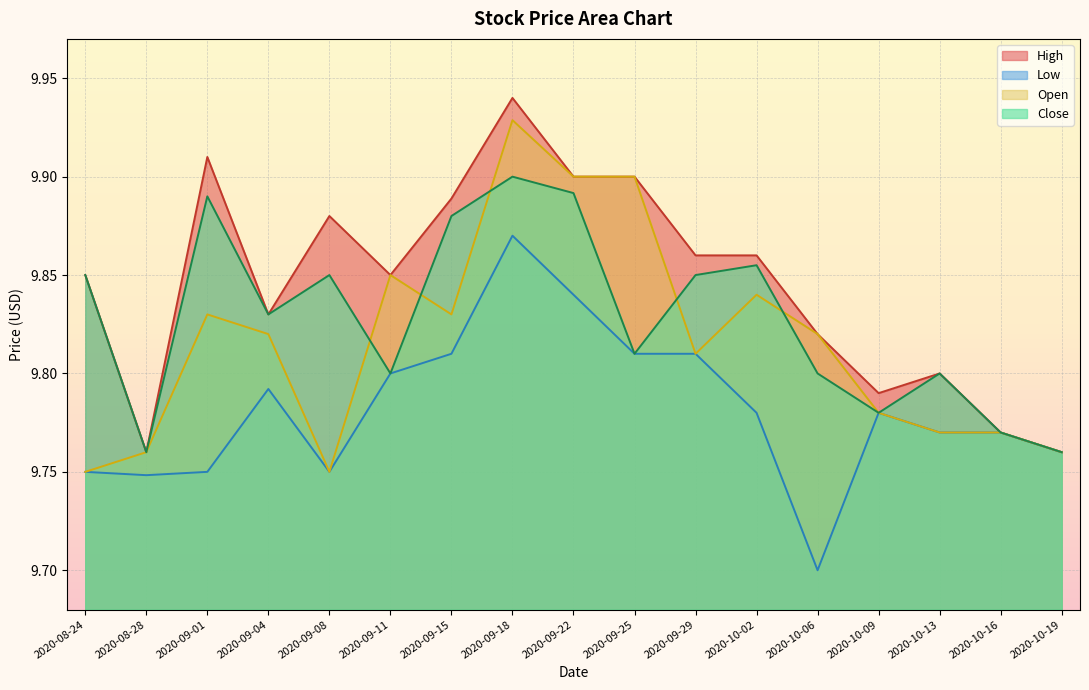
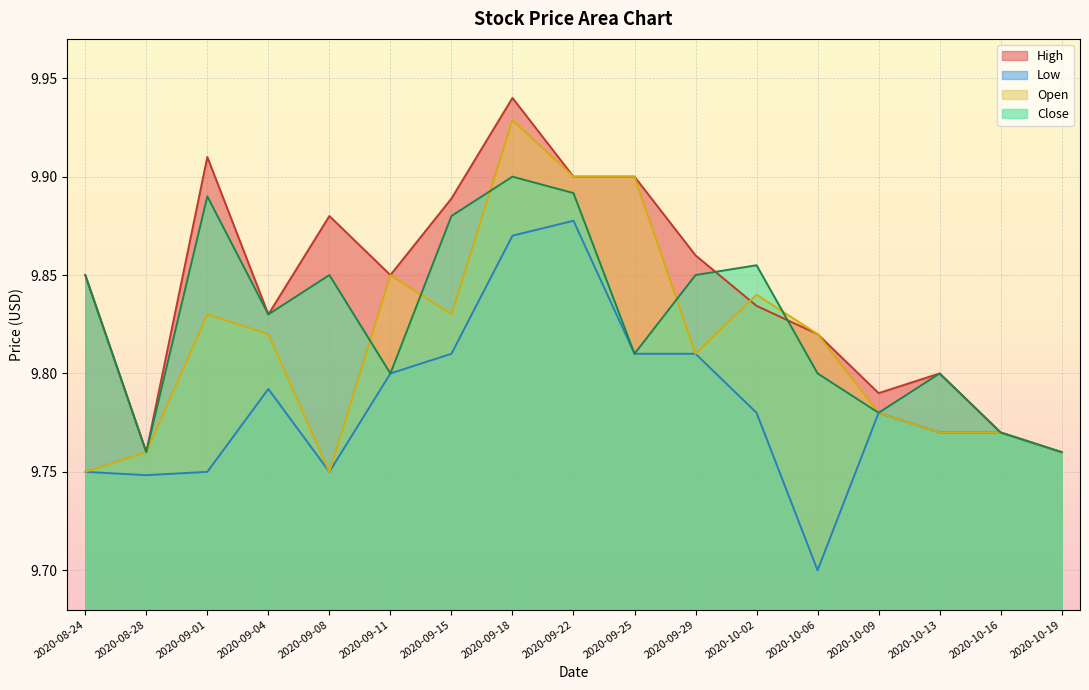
  {
    "High": {
      "2020-09-01": 9.910,
      "2020-09-08": 9.880,
      "2020-09-15": 9.889,
      "2020-09-18": 9.940,
      "2020-09-29": 9.860,
-     "2020-10-02": 9.860,
+     "2020-10-02": 9.834,
      "2020-10-09": 9.790
    },
    "Low": {
      "2020-08-28": 9.748,
      "2020-09-01": 9.750,
      "2020-09-04": 9.792,
      "2020-09-15": 9.810,
      "2020-09-18": 9.870,
-     "2020-09-22": 9.840,
+     "2020-09-22": 9.878,
      "2020-10-02": 9.780,
      "2020-10-06": 9.700
    },
    "Open": {
      "2020-09-01": 9.830,
      "2020-09-04": 9.820,
      "2020-09-15": 9.830,
      "2020-09-18": 9.929,
      "2020-10-02": 9.840
    },
    "Close": {
      "2020-09-01": 9.890,
      "2020-09-08": 9.850,
      "2020-09-15": 9.880,
      "2020-09-18": 9.900,
      "2020-09-22": 9.892,
      "2020-09-29": 9.850,
      "2020-10-02": 9.855,
      "2020-10-06": 9.800
    }
  }
